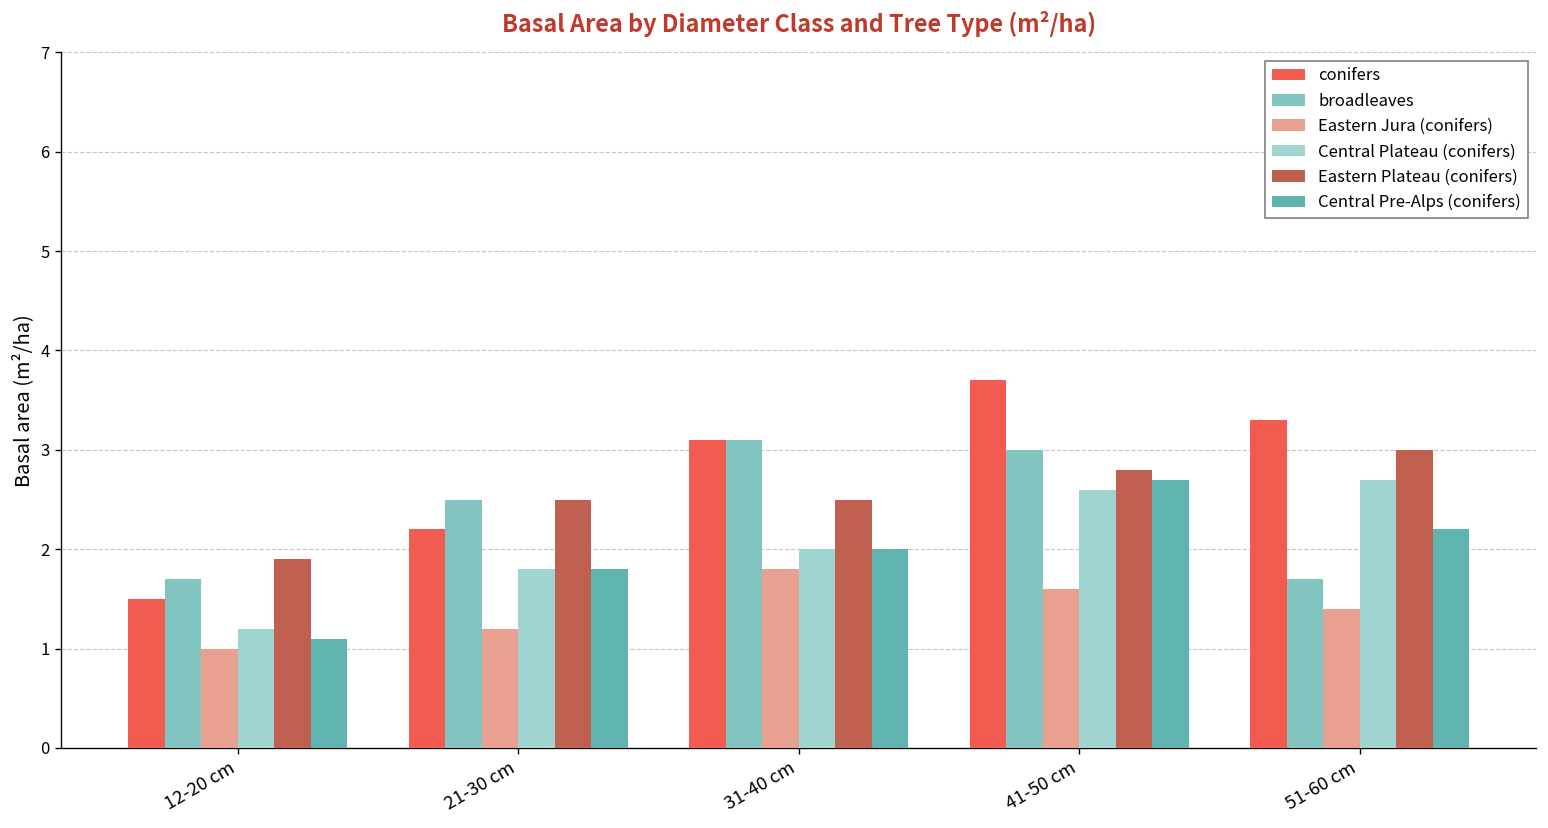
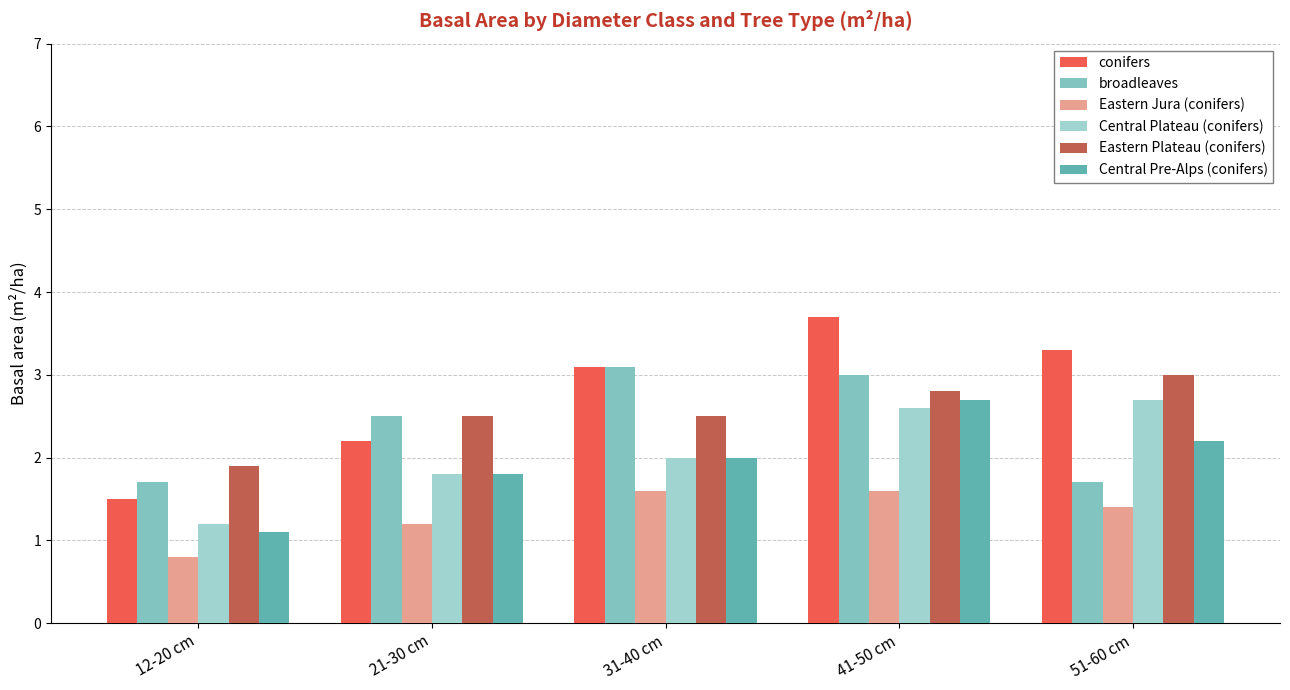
  {
    "Eastern Jura (conifers)": {
-     "12-20 cm": 1.0,
+     "12-20 cm": 0.8,
      "21-30 cm": 1.2,
-     "31-40 cm": 1.8,
+     "31-40 cm": 1.6,
      "41-50 cm": 1.6,
      "51-60 cm": 1.4
    }
  }
